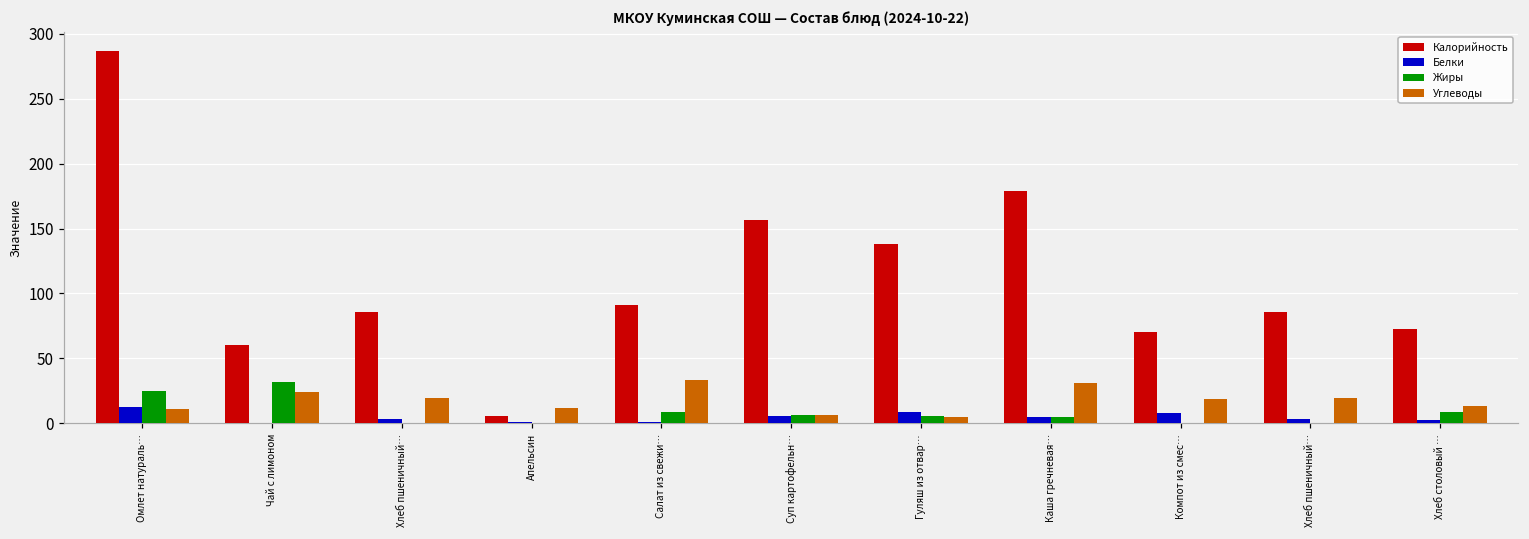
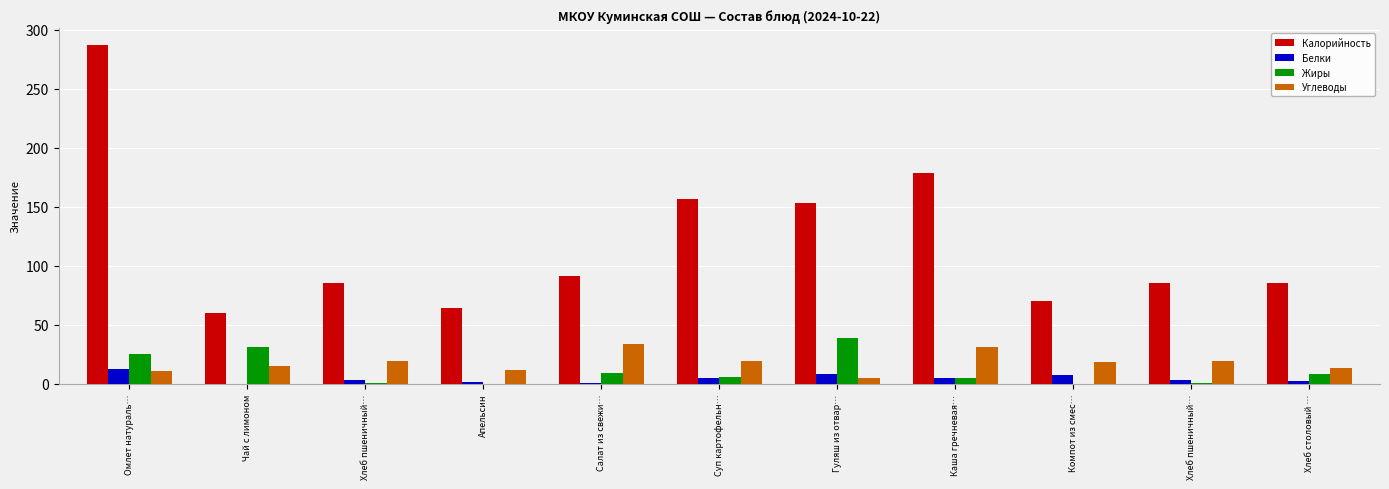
  {
    "Калорийность": {
      "Омлет натураль…": 287,
      "Чай с лимоном": 60,
-     "Апельсин": 6,
+     "Апельсин": 65,
      "Салат из свежи…": 91,
      "Суп картофельн…": 157,
-     "Гуляш из отвар…": 138,
+     "Гуляш из отвар…": 153,
      "Каша гречневая…": 179,
      "Компот из смес…": 70,
-     "Хлеб столовый …": 72
+     "Хлеб столовый …": 86
    },
    "Белки": {
      "Омлет натураль…": 13,
      "Суп картофельн…": 5,
      "Гуляш из отвар…": 9,
      "Каша гречневая…": 5,
      "Компот из смес…": 8,
      "Хлеб столовый …": 3
    },
    "Жиры": {
      "Омлет натураль…": 25,
      "Чай с лимоном": 32,
      "Салат из свежи…": 9,
      "Суп картофельн…": 6,
-     "Гуляш из отвар…": 6,
+     "Гуляш из отвар…": 39,
      "Каша гречневая…": 5,
      "Компот из смес…": 0,
      "Хлеб столовый …": 9
    },
    "Углеводы": {
      "Омлет натураль…": 11,
-     "Чай с лимоном": 24,
+     "Чай с лимоном": 15,
      "Апельсин": 12,
      "Салат из свежи…": 34,
-     "Суп картофельн…": 6,
+     "Суп картофельн…": 20,
      "Гуляш из отвар…": 5,
      "Каша гречневая…": 31,
      "Компот из смес…": 18,
      "Хлеб столовый …": 14
    }
  }
